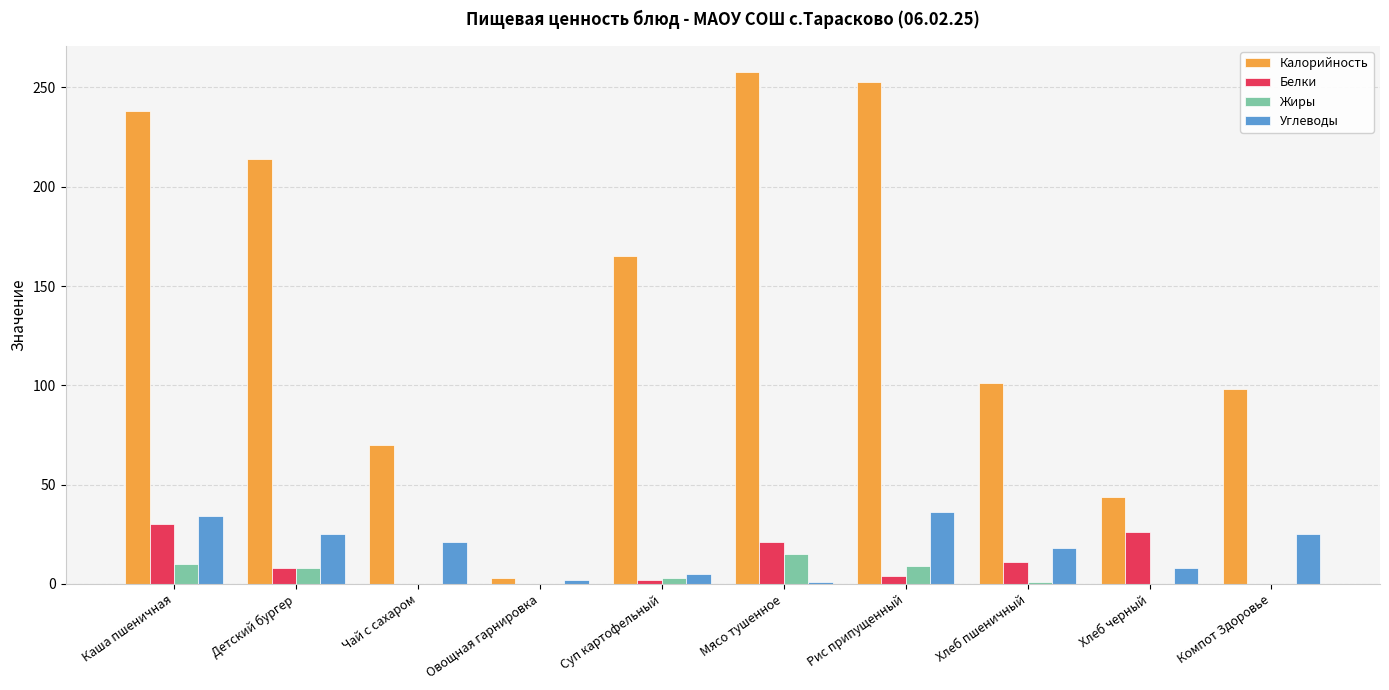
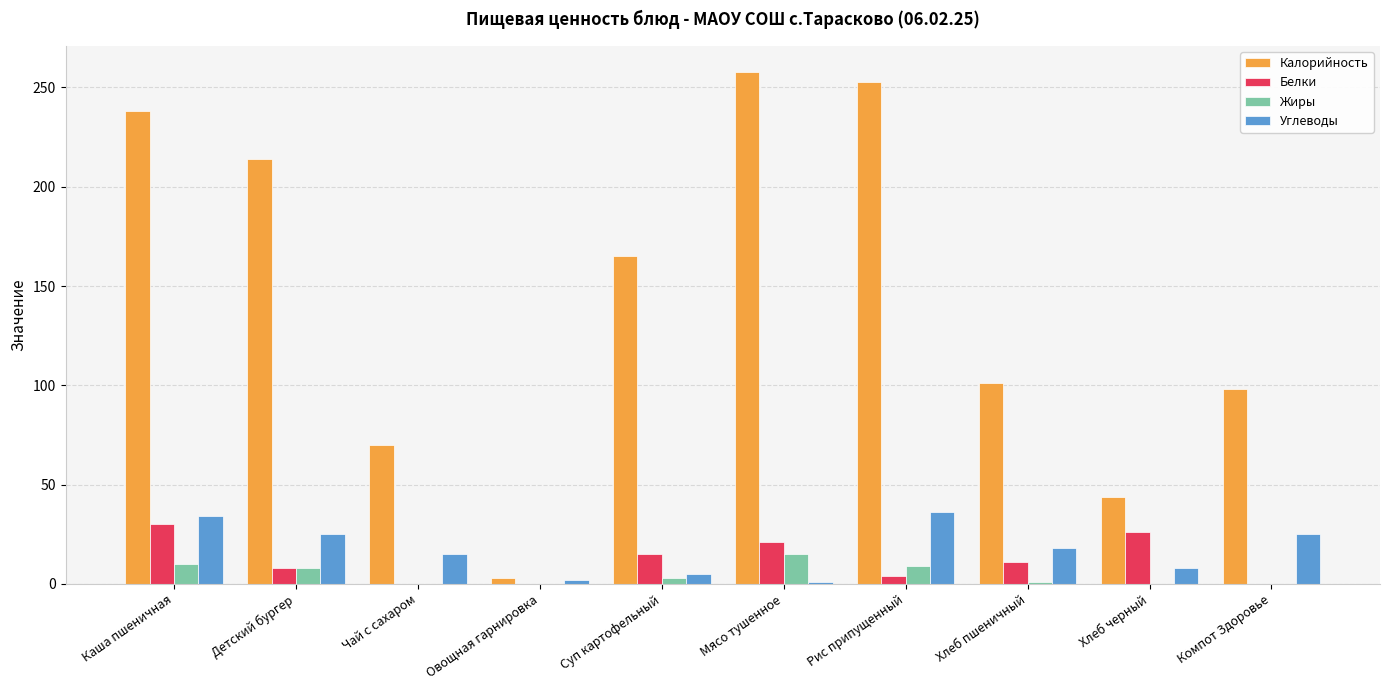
  {
    "Калорийность": {
      "Каша пшеничная": 238,
      "Детский бургер": 214,
      "Чай с сахаром": 70,
      "Овощная гарнировка": 3,
      "Суп картофельный": 165,
      "Мясо тушенное": 258,
      "Рис припущенный": 253,
      "Хлеб пшеничный": 101,
      "Хлеб черный": 44,
      "Компот Здоровье": 98
    },
    "Белки": {
      "Каша пшеничная": 30,
      "Детский бургер": 8,
      "Чай с сахаром": 0,
      "Овощная гарнировка": 0,
-     "Суп картофельный": 2,
+     "Суп картофельный": 15,
      "Мясо тушенное": 21,
      "Рис припущенный": 4,
      "Хлеб пшеничный": 11,
      "Хлеб черный": 26,
      "Компот Здоровье": 0
    },
    "Жиры": {
      "Каша пшеничная": 10,
      "Детский бургер": 8,
      "Чай с сахаром": 0,
      "Овощная гарнировка": 0,
      "Суп картофельный": 3,
      "Мясо тушенное": 15,
      "Рис припущенный": 9,
      "Хлеб черный": 0,
      "Компот Здоровье": 0
    },
    "Углеводы": {
      "Каша пшеничная": 34,
      "Детский бургер": 25,
-     "Чай с сахаром": 21,
+     "Чай с сахаром": 15,
      "Овощная гарнировка": 2,
      "Суп картофельный": 5,
      "Рис припущенный": 36,
      "Хлеб пшеничный": 18,
      "Хлеб черный": 8,
      "Компот Здоровье": 25
    }
  }
